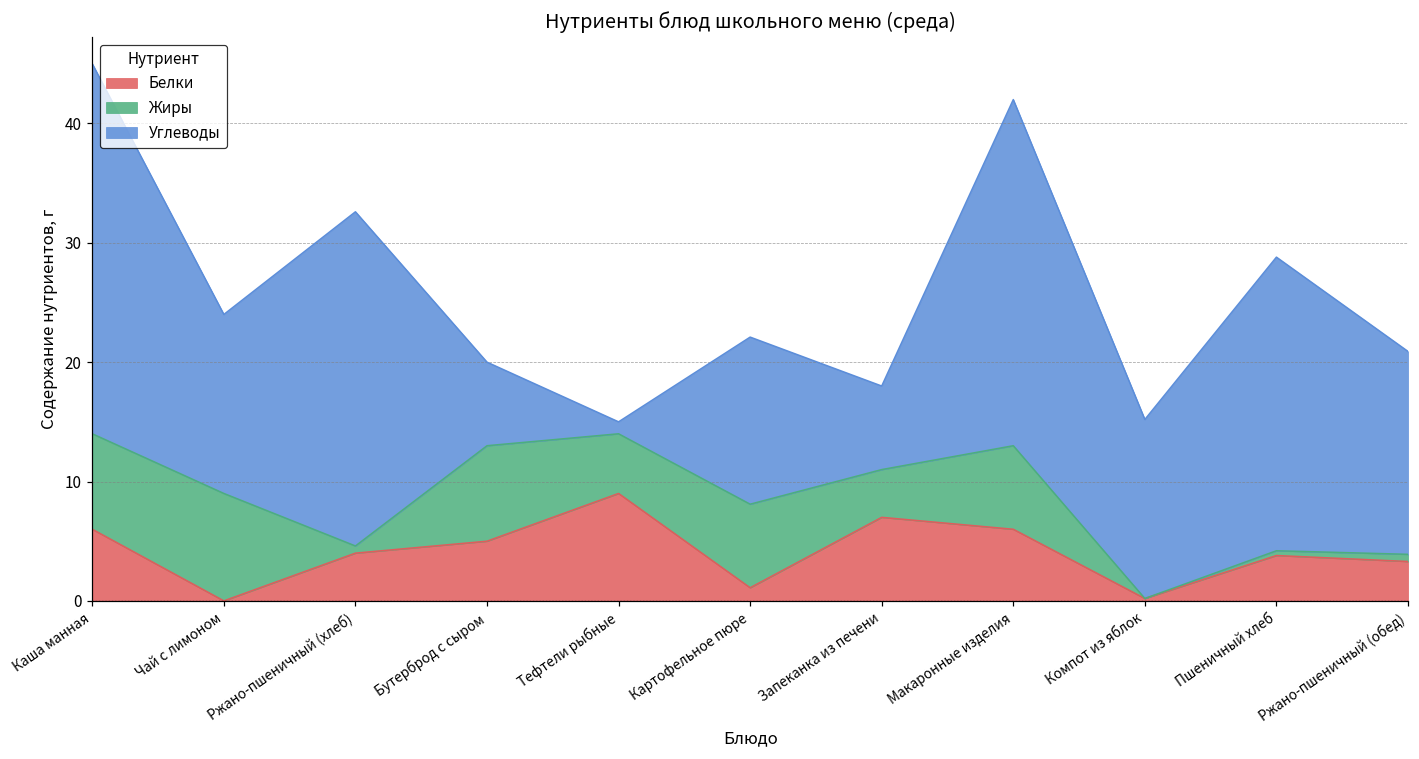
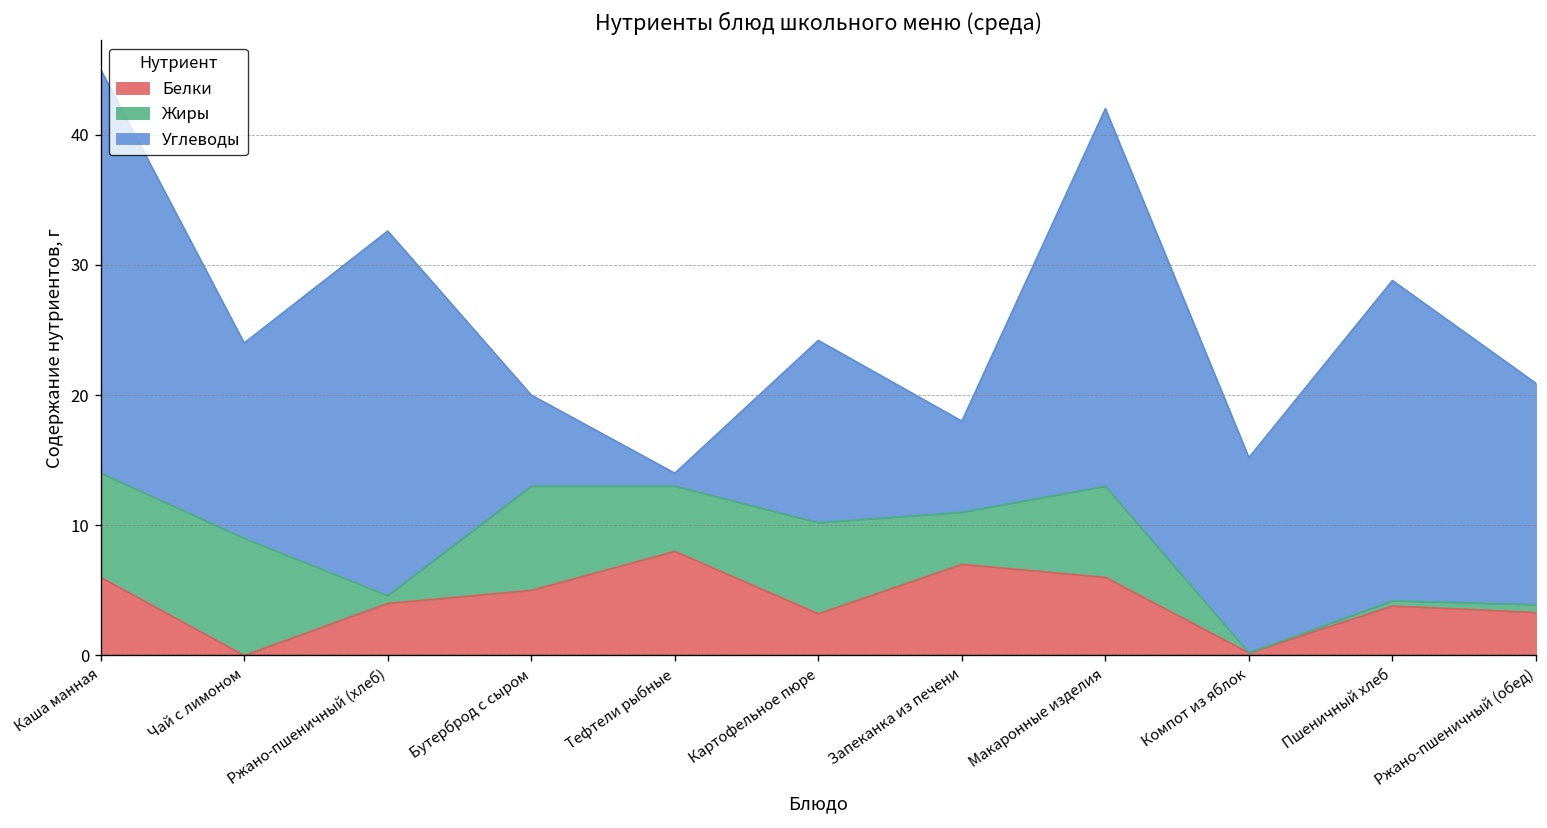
  {
    "Белки": {
      "Каша манная": 6.0,
      "Чай с лимоном": 0.0,
      "Ржано-пшеничный (хлеб)": 4.0,
      "Бутерброд с сыром": 5.0,
-     "Тефтели рыбные": 9,
-     "Картофельное пюре": 1.1,
+     "Тефтели рыбные": 8,
+     "Картофельное пюре": 3.2,
      "Запеканка из печени": 7.0,
      "Макаронные изделия": 6.0,
      "Пшеничный хлеб": 3.8,
      "Ржано-пшеничный (обед)": 3.3
    },
    "Жиры": {
      "Каша манная": 8.0,
      "Чай с лимоном": 9.0,
      "Ржано-пшеничный (хлеб)": 0.6,
      "Бутерброд с сыром": 8.0,
      "Тефтели рыбные": 5.0,
      "Картофельное пюре": 7.0,
      "Запеканка из печени": 4.0,
      "Макаронные изделия": 7.0,
      "Пшеничный хлеб": 0.4,
      "Ржано-пшеничный (обед)": 0.6
    },
    "Углеводы": {
      "Каша манная": 31.0,
      "Чай с лимоном": 15.0,
      "Ржано-пшеничный (хлеб)": 28.0,
      "Бутерброд с сыром": 7.0,
      "Тефтели рыбные": 1.0,
      "Картофельное пюре": 14.0,
      "Запеканка из печени": 7.0,
      "Макаронные изделия": 29.0,
      "Компот из яблок": 15.0,
      "Пшеничный хлеб": 24.6,
      "Ржано-пшеничный (обед)": 17.0
    }
  }
